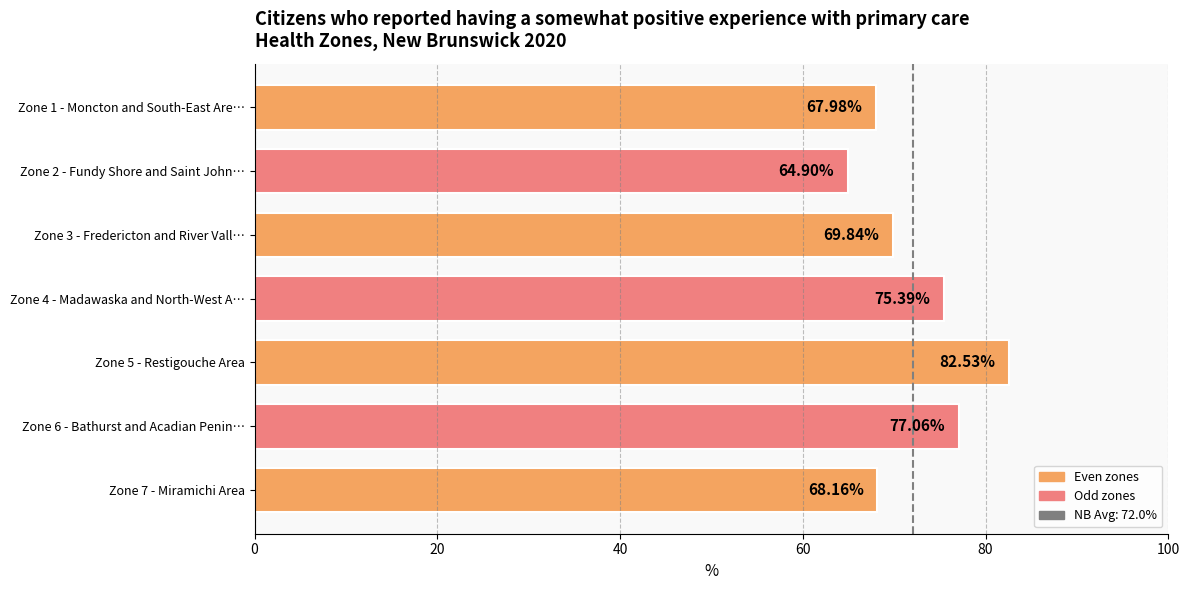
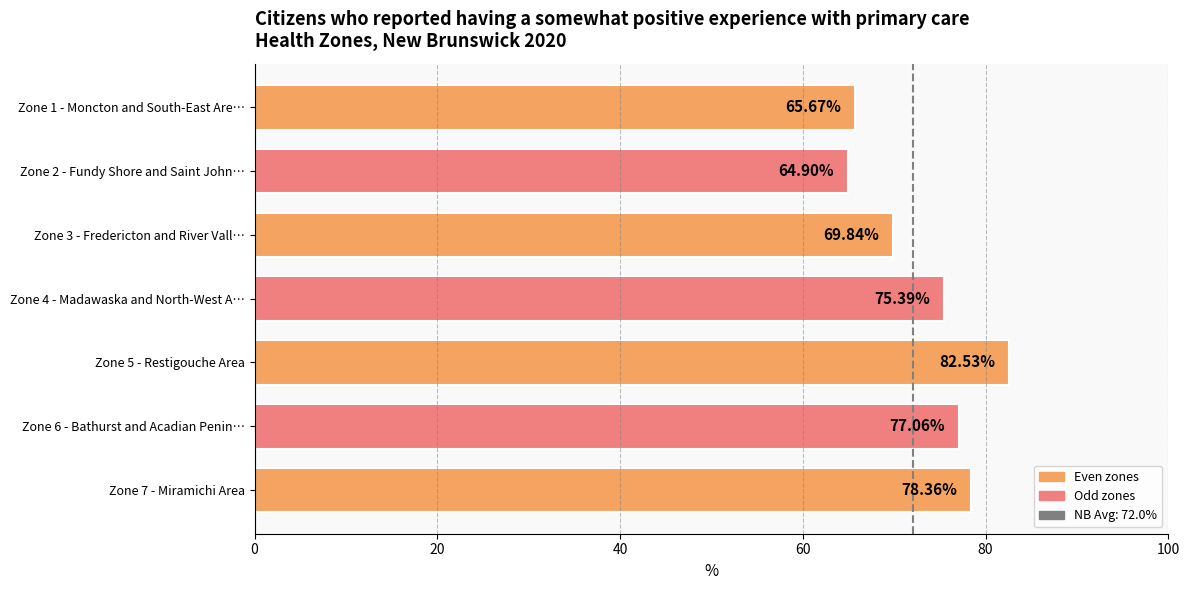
  {
-   "Zone 1 - Moncton and South-East Are…": "67.98%",
+   "Zone 1 - Moncton and South-East Are…": "65.67%",
    "Zone 2 - Fundy Shore and Saint John…": "64.90%",
    "Zone 3 - Fredericton and River Vall…": "69.84%",
    "Zone 4 - Madawaska and North-West A…": "75.39%",
    "Zone 5 - Restigouche Area": "82.53%",
    "Zone 6 - Bathurst and Acadian Penin…": "77.06%",
-   "Zone 7 - Miramichi Area": "68.16%"
+   "Zone 7 - Miramichi Area": "78.36%"
  }
